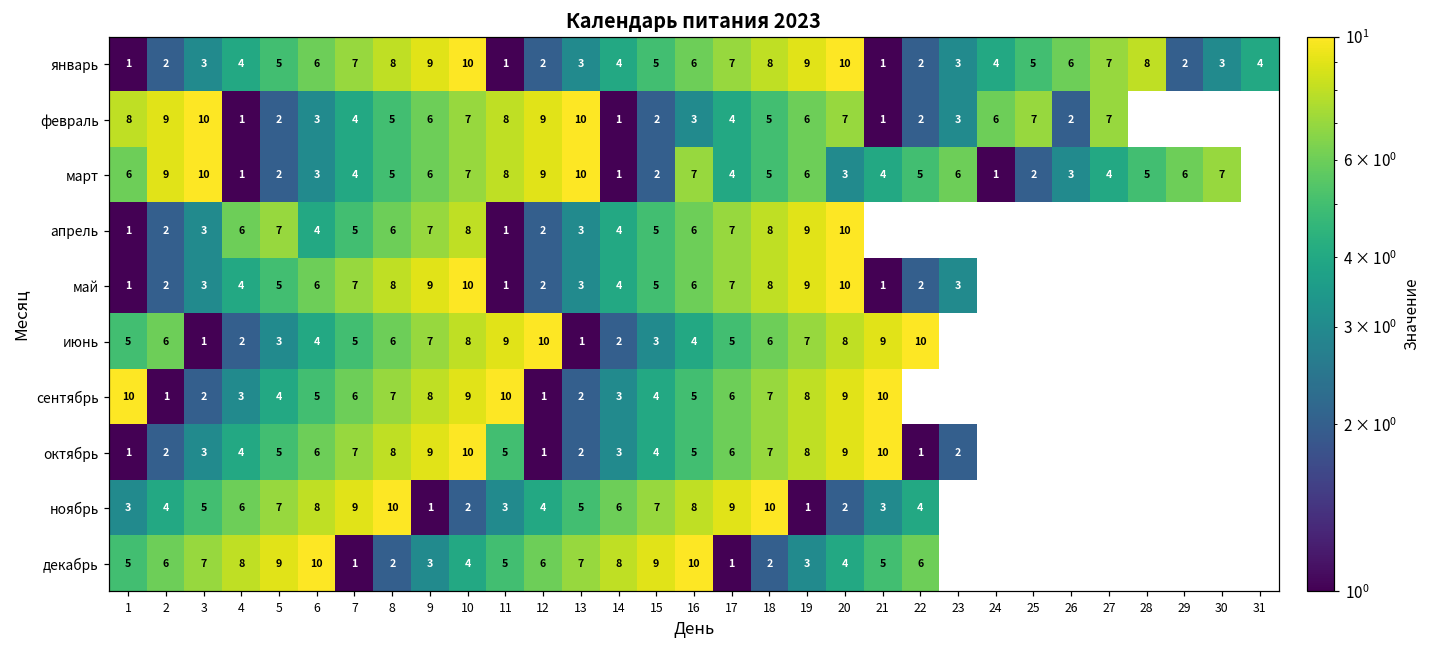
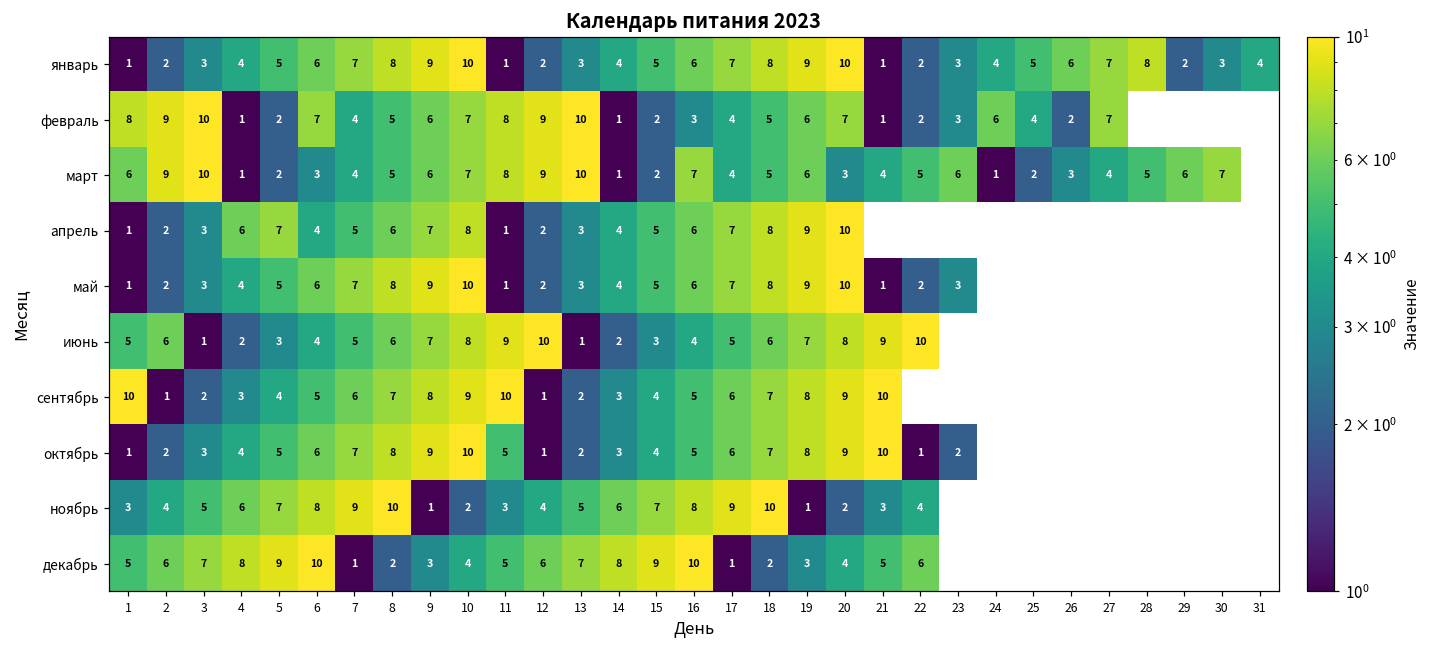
  {
    "февраль": {
      "1": 8,
      "2": 9,
      "3": 10,
      "4": 1,
      "5": 2,
-     "6": 3,
+     "6": 7,
      "7": 4,
      "8": 5,
      "9": 6,
      "10": 7,
      "11": 8,
      "12": 9,
      "13": 10,
      "14": 1,
      "15": 2,
      "16": 3,
      "17": 4,
      "18": 5,
      "19": 6,
      "20": 7,
      "21": 1,
      "22": 2,
      "23": 3,
      "24": 6,
-     "25": 7,
+     "25": 4,
      "26": 2,
      "27": 7
    }
  }
